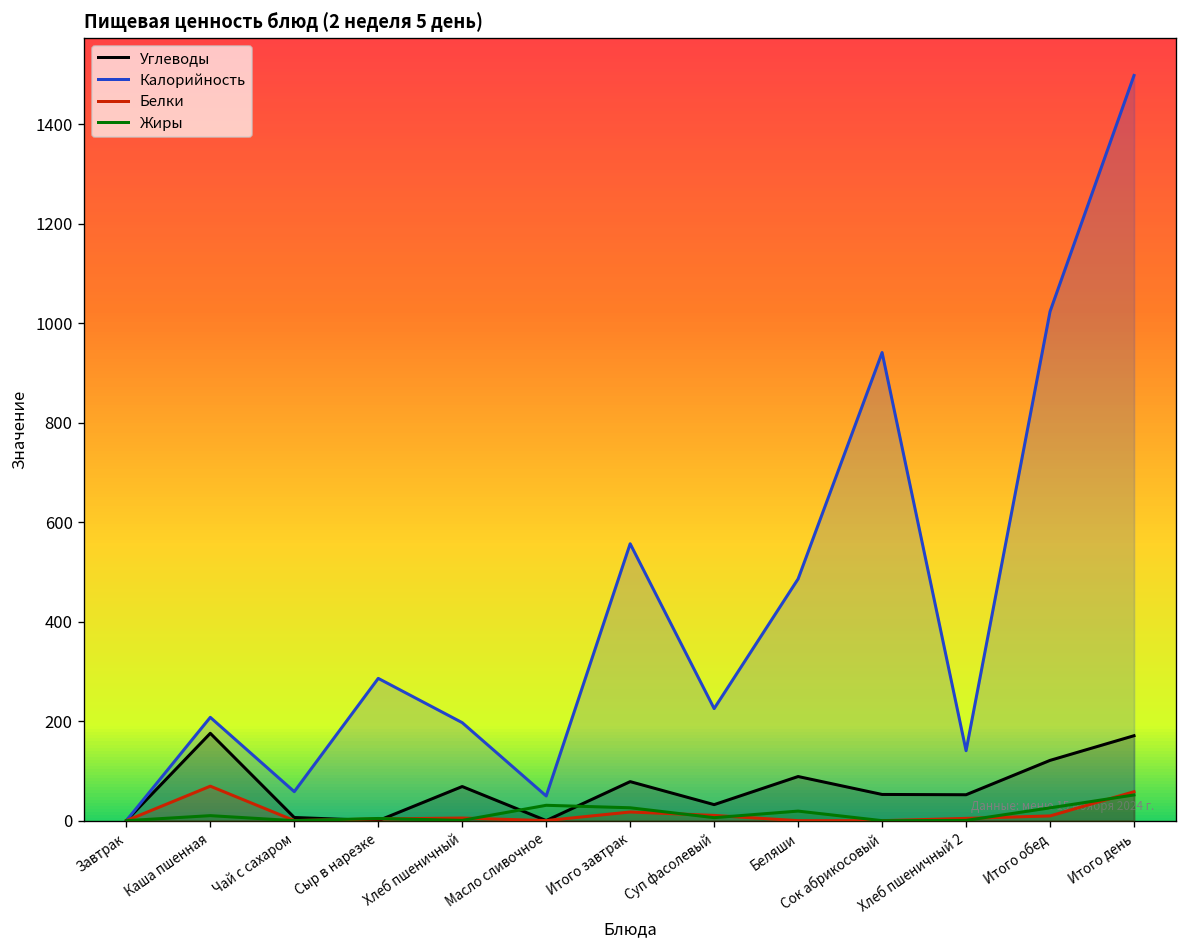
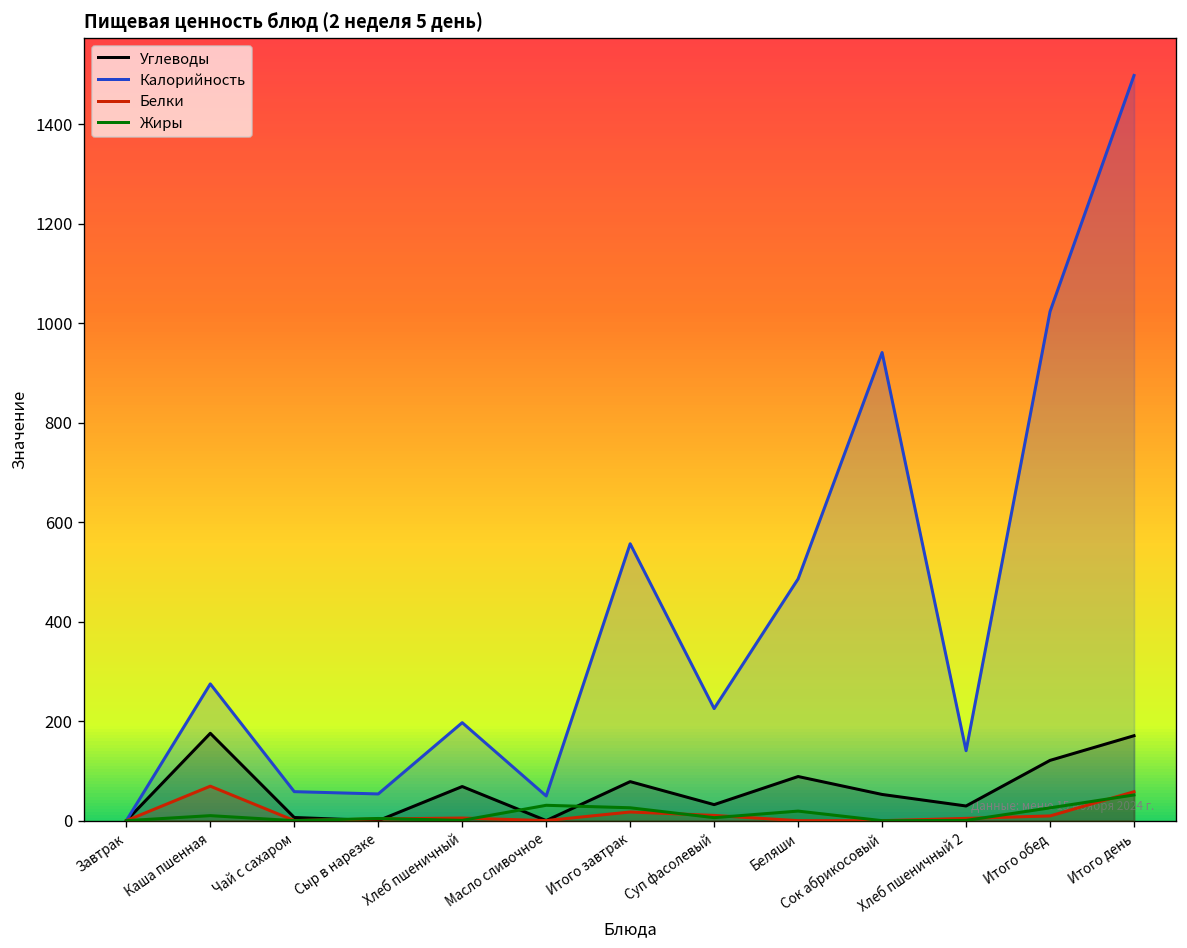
  {
    "Углеводы": {
      "Каша пшенная": 180,
      "Чай с сахаром": 10,
      "Хлеб пшеничный": 70,
      "Итого завтрак": 80,
      "Суп фасолевый": 30,
      "Беляши": 90,
      "Сок абрикосовый": 50,
-     "Хлеб пшеничный 2": 50,
+     "Хлеб пшеничный 2": 30,
      "Итого обед": 120,
      "Итого день": 170
    },
    "Калорийность": {
-     "Каша пшенная": 210,
+     "Каша пшенная": 270,
      "Чай с сахаром": 60,
-     "Сыр в нарезке": 290,
+     "Сыр в нарезке": 50,
      "Хлеб пшеничный": 200,
      "Масло сливочное": 50,
      "Итого завтрак": 560,
      "Суп фасолевый": 230,
      "Беляши": 490,
      "Сок абрикосовый": 940,
      "Хлеб пшеничный 2": 140,
      "Итого обед": 1020,
      "Итого день": 1500
    },
    "Белки": {
      "Каша пшенная": 70,
      "Итого завтрак": 20,
      "Беляши": 0,
      "Итого обед": 10,
      "Итого день": 60
    },
    "Жиры": {
      "Каша пшенная": 10,
      "Масло сливочное": 30,
      "Итого завтрак": 30,
      "Беляши": 20,
      "Итого день": 50
    }
  }
